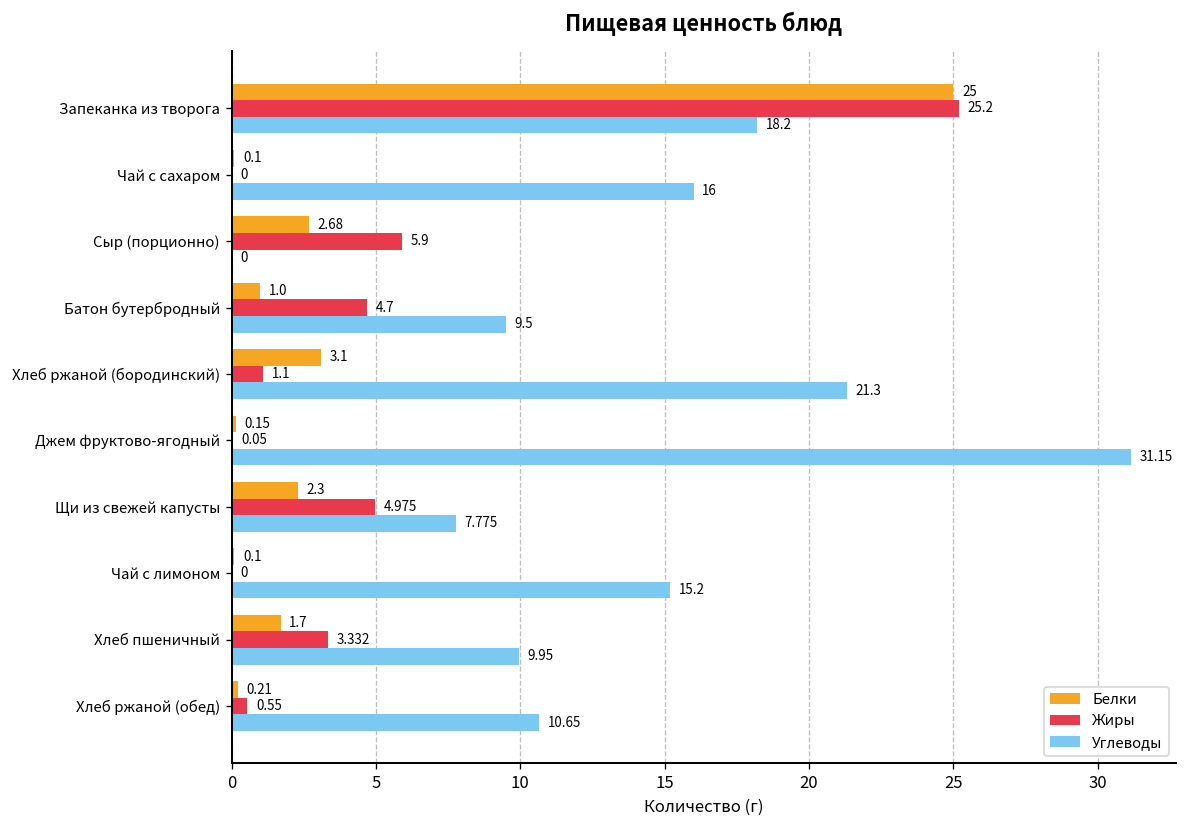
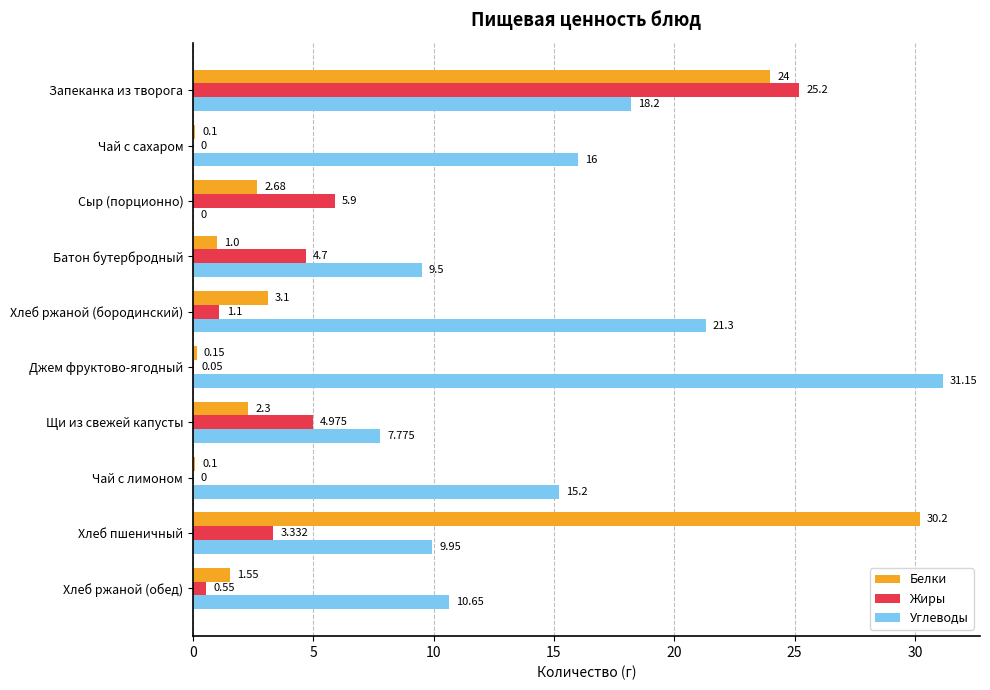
  {
    "Белки": {
-     "Запеканка из творога": 25,
+     "Запеканка из творога": 24,
      "Чай с сахаром": 0.1,
      "Сыр (порционно)": 2.68,
      "Батон бутербродный": 1.0,
      "Хлеб ржаной (бородинский)": 3.1,
      "Джем фруктово-ягодный": 0.15,
      "Щи из свежей капусты": 2.3,
      "Чай с лимоном": 0.1,
-     "Хлеб пшеничный": 1.7,
-     "Хлеб ржаной (обед)": 0.21
+     "Хлеб пшеничный": 30.2,
+     "Хлеб ржаной (обед)": 1.55
    },
    "Жиры": {
      "Запеканка из творога": 25.2,
      "Чай с сахаром": 0,
      "Сыр (порционно)": 5.9,
      "Батон бутербродный": 4.7,
      "Хлеб ржаной (бородинский)": 1.1,
      "Джем фруктово-ягодный": 0.05,
      "Щи из свежей капусты": 4.975,
      "Чай с лимоном": 0,
      "Хлеб пшеничный": 3.332,
      "Хлеб ржаной (обед)": 0.55
    },
    "Углеводы": {
      "Запеканка из творога": 18.2,
      "Чай с сахаром": 16,
      "Сыр (порционно)": 0,
      "Батон бутербродный": 9.5,
      "Хлеб ржаной (бородинский)": 21.3,
      "Джем фруктово-ягодный": 31.15,
      "Щи из свежей капусты": 7.775,
      "Чай с лимоном": 15.2,
      "Хлеб пшеничный": 9.95,
      "Хлеб ржаной (обед)": 10.65
    }
  }
